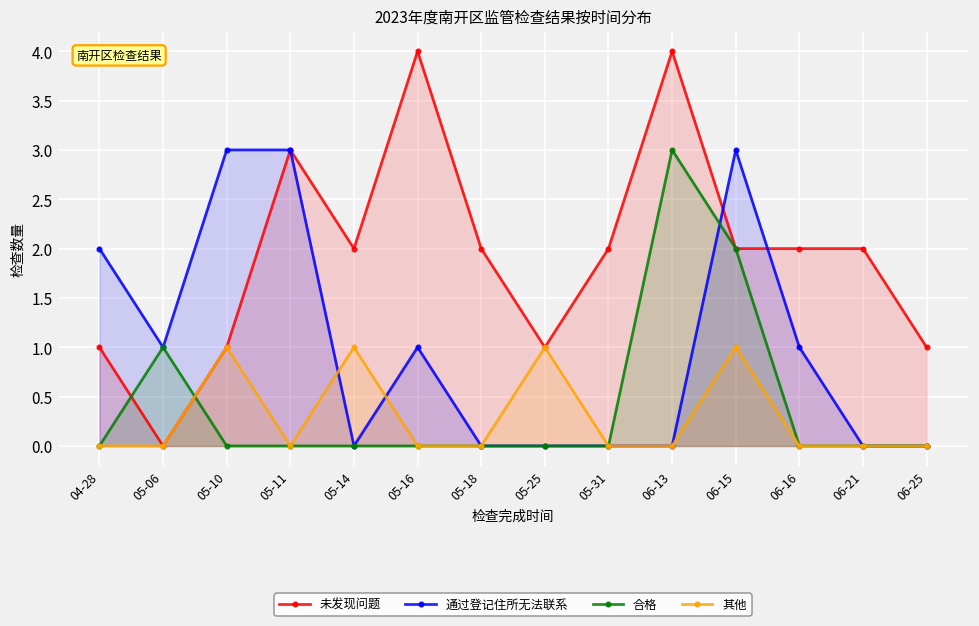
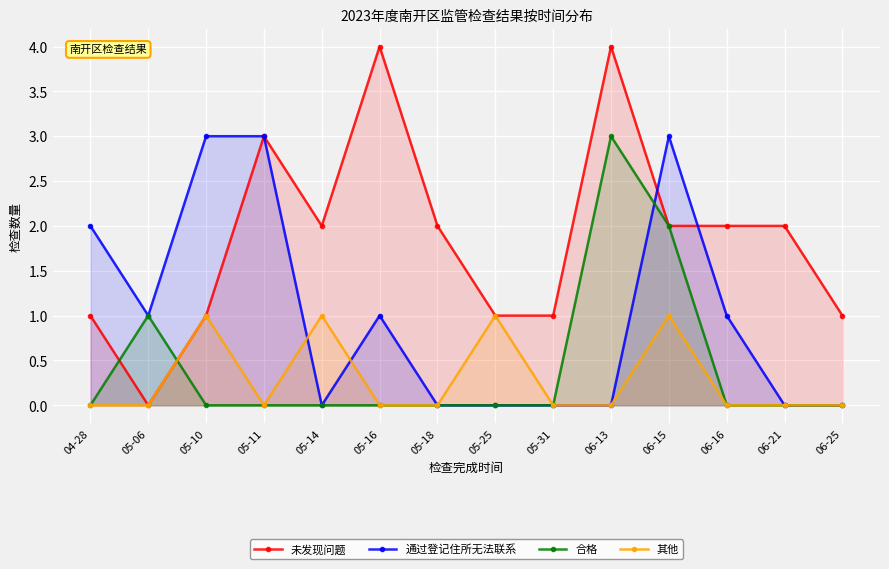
  {
    "未发现问题": {
      "04-28": 1,
      "05-14": 2,
      "05-16": 4,
      "05-18": 2,
-     "05-31": 2,
+     "05-31": 1,
      "06-13": 4,
      "06-16": 2,
      "06-21": 2,
      "06-25": 1
    },
    "通过登记住所无法联系": {
      "04-28": 2,
      "05-10": 3,
      "05-16": 1,
      "06-15": 3,
      "06-16": 1
    },
    "合格": {
      "05-10": 0,
      "06-13": 3
    },
    "其他": {
      "05-14": 1,
      "06-15": 1
    }
  }
